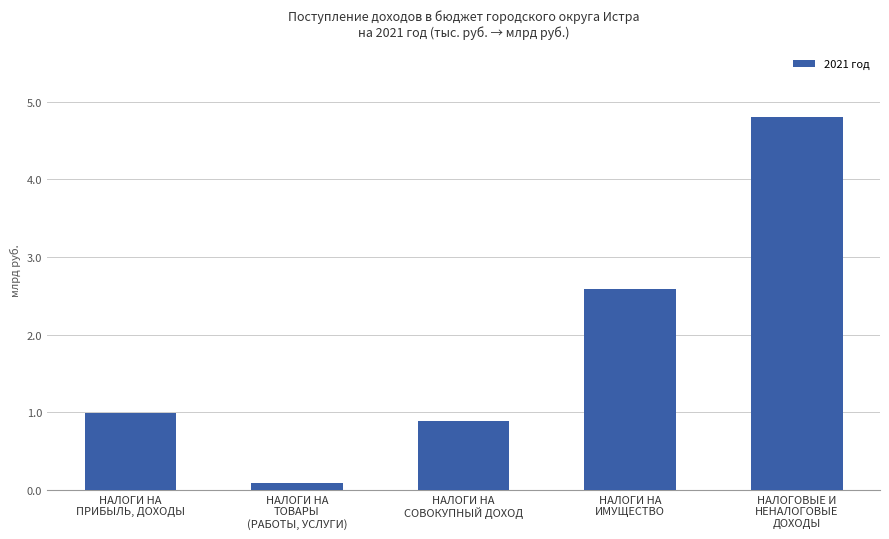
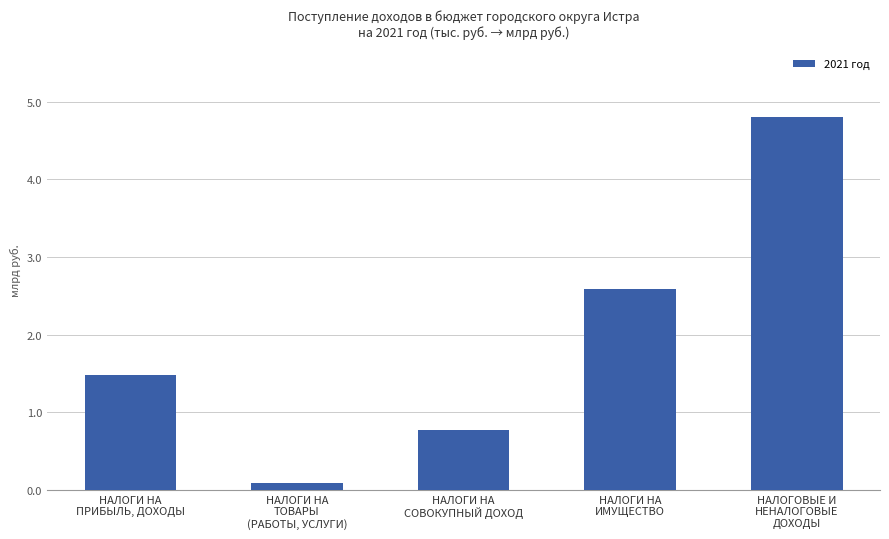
  {
-   "НАЛОГИ НА ПРИБЫЛЬ, ДОХОДЫ": 1.0,
+   "НАЛОГИ НА ПРИБЫЛЬ, ДОХОДЫ": 1.5,
    "НАЛОГИ НА ТОВАРЫ (РАБОТЫ, УСЛУГИ)": 0.1,
-   "НАЛОГИ НА СОВОКУПНЫЙ ДОХОД": 0.9,
+   "НАЛОГИ НА СОВОКУПНЫЙ ДОХОД": 0.8,
    "НАЛОГИ НА ИМУЩЕСТВО": 2.6,
    "НАЛОГОВЫЕ И НЕНАЛОГОВЫЕ ДОХОДЫ": 4.8
  }
